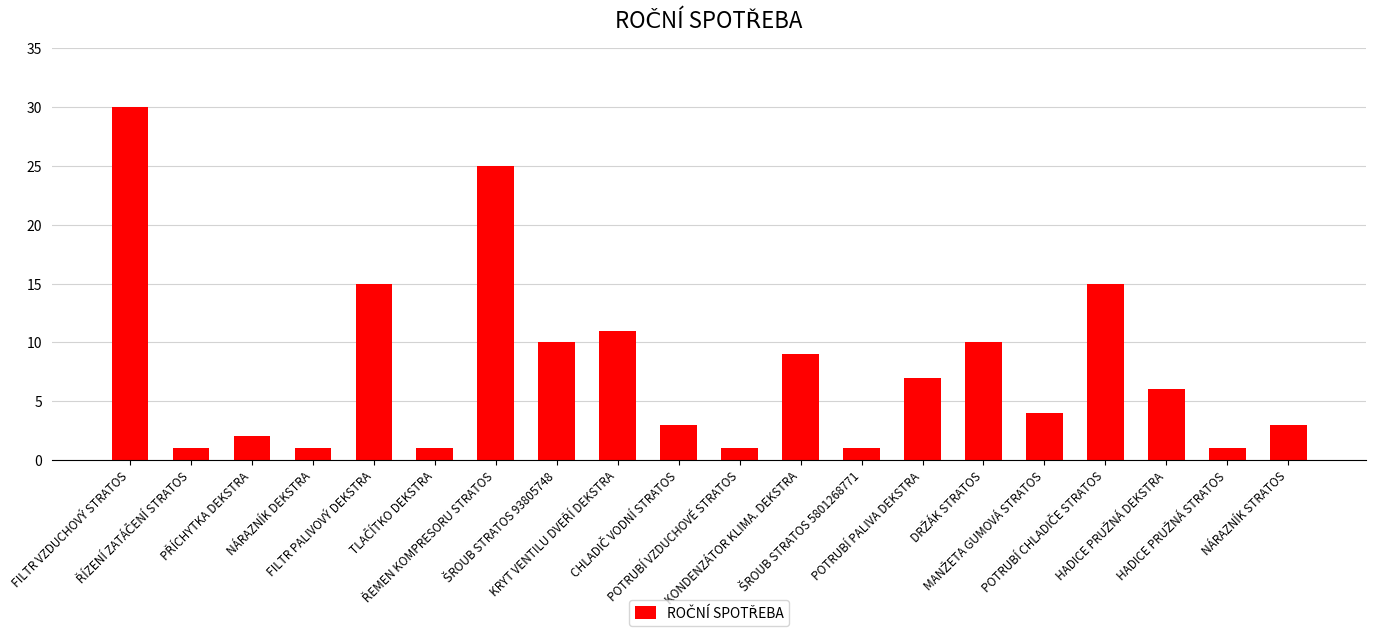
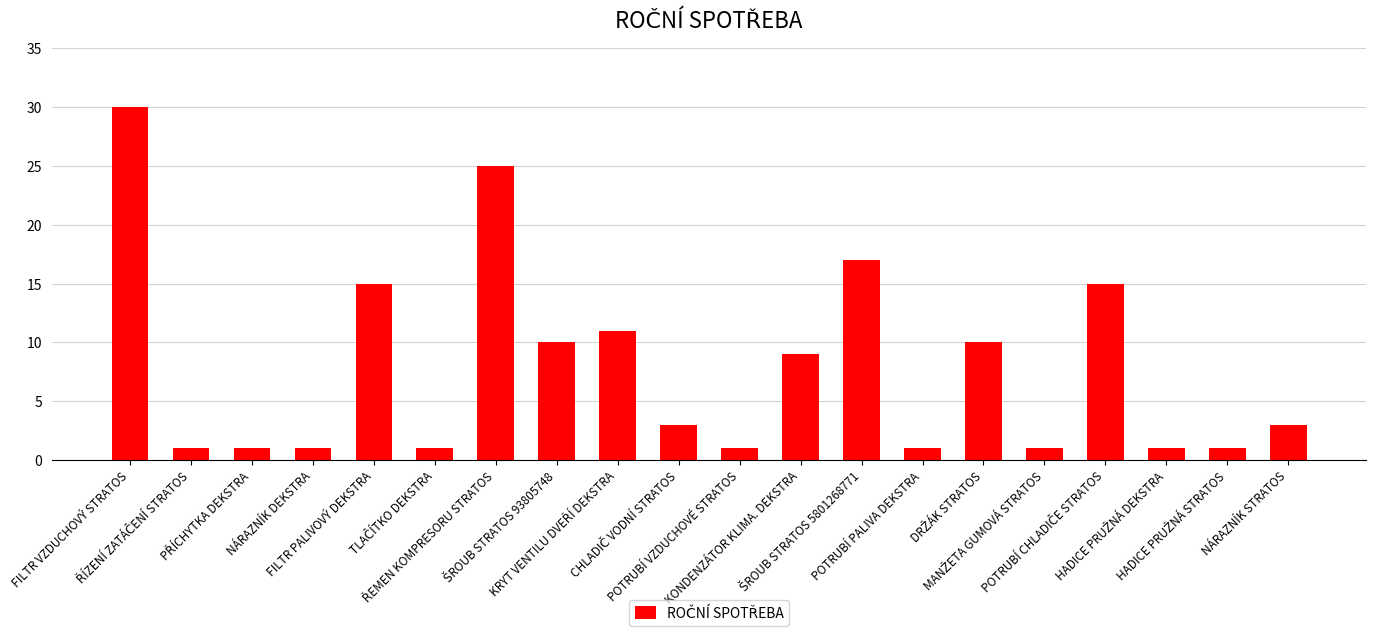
  {
    "FILTR VZDUCHOVÝ STRATOS": 30,
    "ŘÍZENÍ ZATÁČENÍ STRATOS": 1,
-   "PŘÍCHYTKA DEKSTRA": 2,
+   "PŘÍCHYTKA DEKSTRA": 1,
    "NÁRAZNÍK DEKSTRA": 1,
    "FILTR PALIVOVÝ DEKSTRA": 15,
    "TLAČÍTKO DEKSTRA": 1,
    "ŘEMEN KOMPRESORU STRATOS": 25,
    "ŠROUB STRATOS 93805748": 10,
    "KRYT VENTILU DVEŘÍ DEKSTRA": 11,
    "CHLADIČ VODNÍ STRATOS": 3,
    "POTRUBÍ VZDUCHOVÉ STRATOS": 1,
    "KONDENZÁTOR KLIMA. DEKSTRA": 9,
-   "ŠROUB STRATOS 5801268771": 1,
-   "POTRUBÍ PALIVA DEKSTRA": 7,
+   "ŠROUB STRATOS 5801268771": 17,
+   "POTRUBÍ PALIVA DEKSTRA": 1,
    "DRŽÁK STRATOS": 10,
-   "MANŽETA GUMOVÁ STRATOS": 4,
+   "MANŽETA GUMOVÁ STRATOS": 1,
    "POTRUBÍ CHLADIČE STRATOS": 15,
-   "HADICE PRUŽNÁ DEKSTRA": 6,
+   "HADICE PRUŽNÁ DEKSTRA": 1,
    "HADICE PRUŽNÁ STRATOS": 1,
    "NÁRAZNÍK STRATOS": 3
  }
